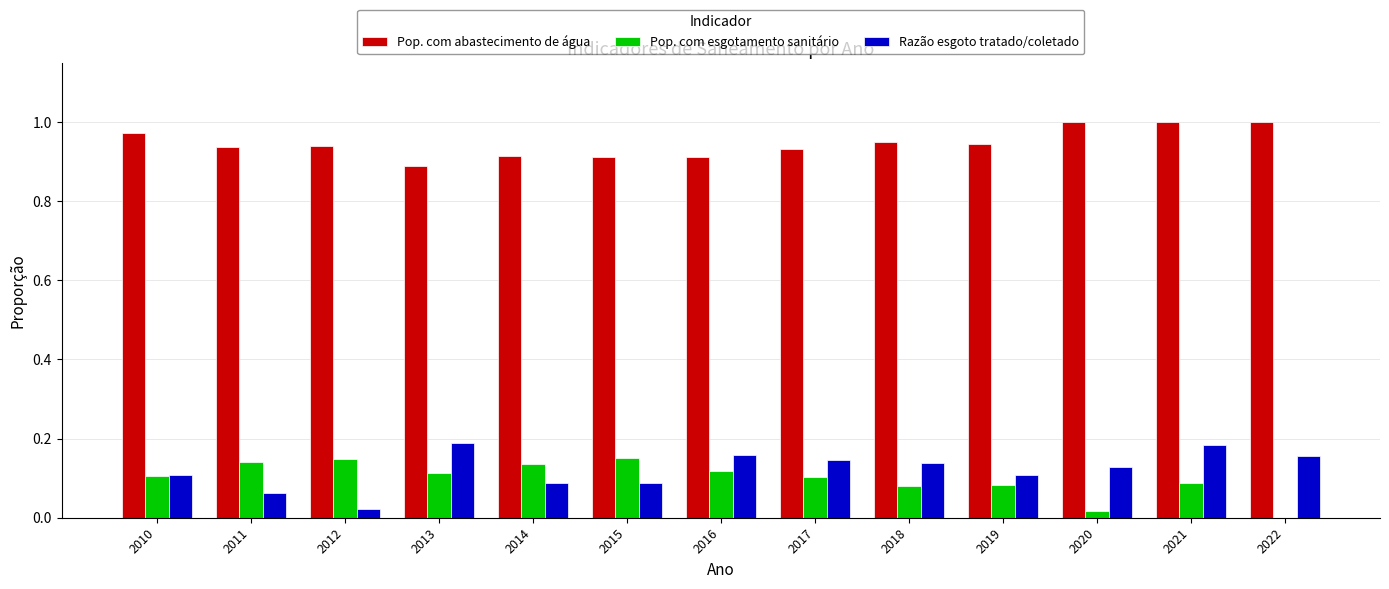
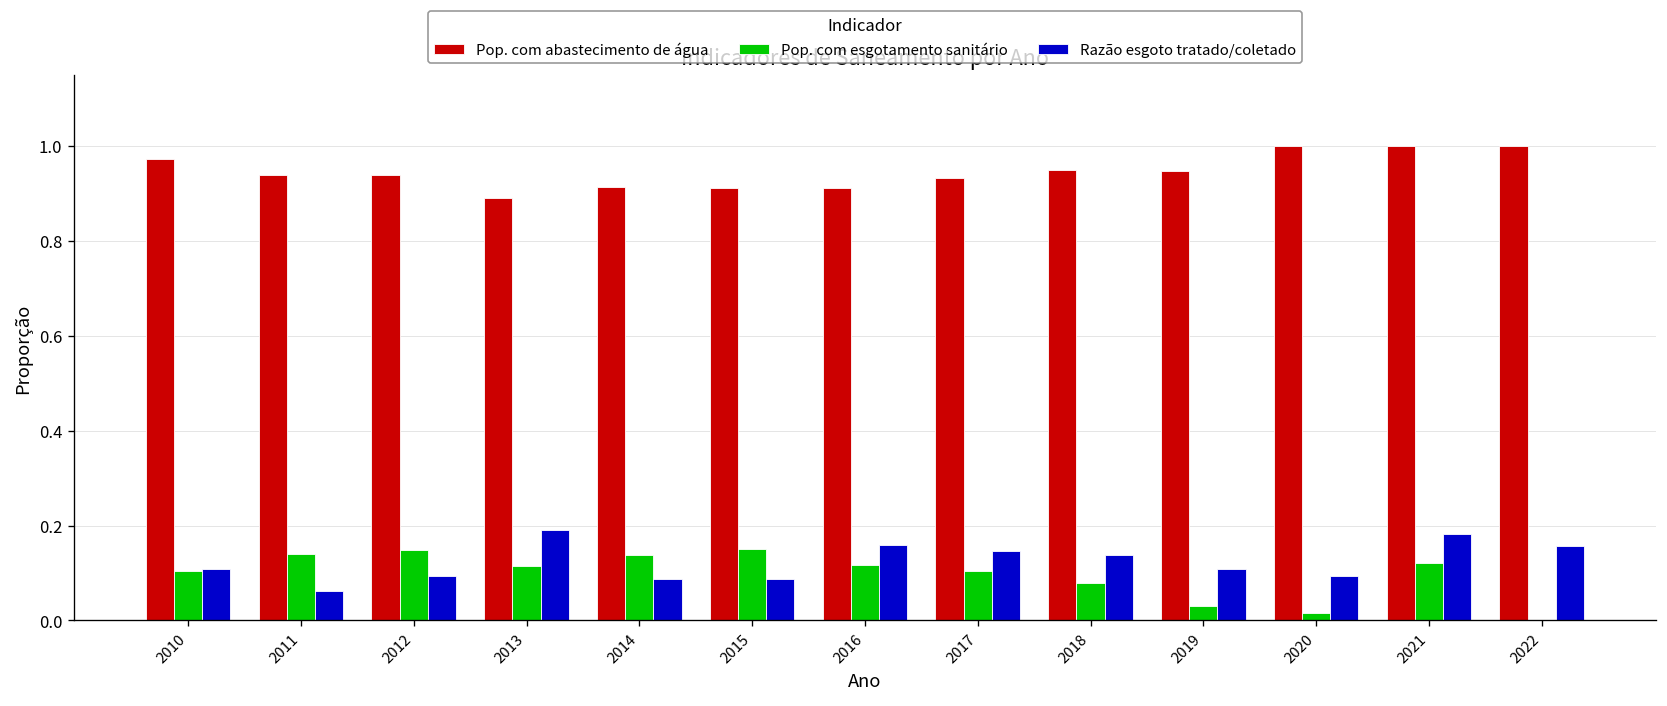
  {
    "Pop. com abastecimento de água": {
      "2010": 0.97,
      "2011": 0.94,
      "2012": 0.94,
      "2013": 0.89,
      "2014": 0.91,
      "2015": 0.91,
      "2016": 0.91,
      "2017": 0.93,
      "2018": 0.95,
      "2019": 0.95,
      "2020": 1.00,
      "2021": 1.00,
      "2022": 1.00
    },
    "Pop. com esgotamento sanitário": {
      "2010": 0.11,
      "2011": 0.14,
      "2012": 0.15,
      "2013": 0.11,
      "2014": 0.14,
      "2015": 0.15,
      "2016": 0.12,
      "2017": 0.10,
      "2018": 0.08,
-     "2019": 0.08,
+     "2019": 0.03,
      "2020": 0.02,
-     "2021": 0.09,
+     "2021": 0.12,
      "2022": 0.00
    },
    "Razão esgoto tratado/coletado": {
      "2010": 0.11,
      "2011": 0.06,
-     "2012": 0.02,
+     "2012": 0.09,
      "2013": 0.19,
      "2014": 0.09,
      "2015": 0.09,
      "2016": 0.16,
      "2017": 0.15,
      "2018": 0.14,
      "2019": 0.11,
-     "2020": 0.13,
+     "2020": 0.09,
      "2021": 0.18,
      "2022": 0.16
    }
  }
